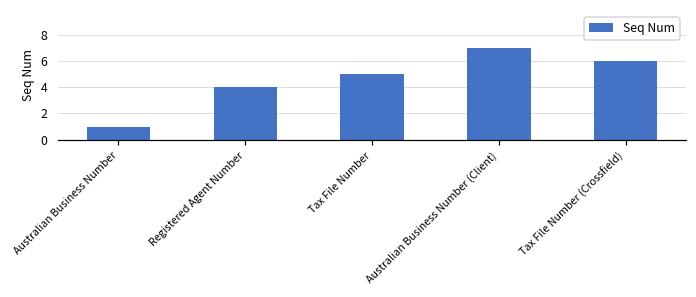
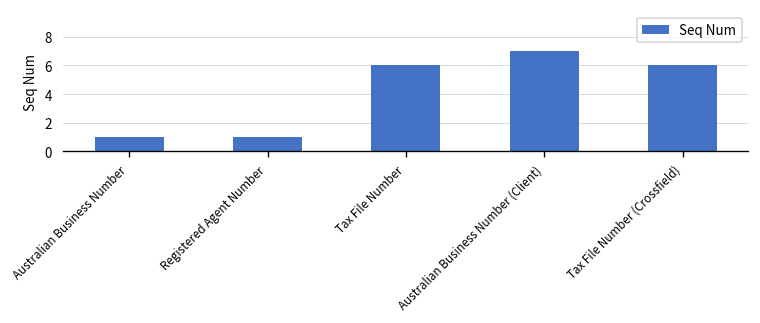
  {
    "Australian Business Number": 1,
-   "Registered Agent Number": 4,
-   "Tax File Number": 5,
+   "Registered Agent Number": 1,
+   "Tax File Number": 6,
    "Australian Business Number (Client)": 7,
    "Tax File Number (Crossfield)": 6
  }
